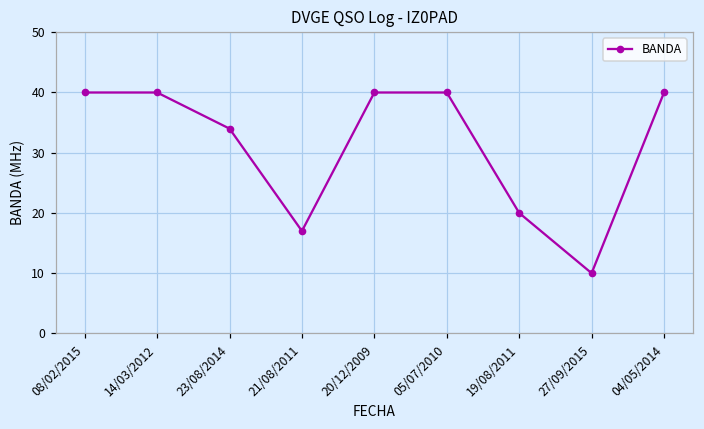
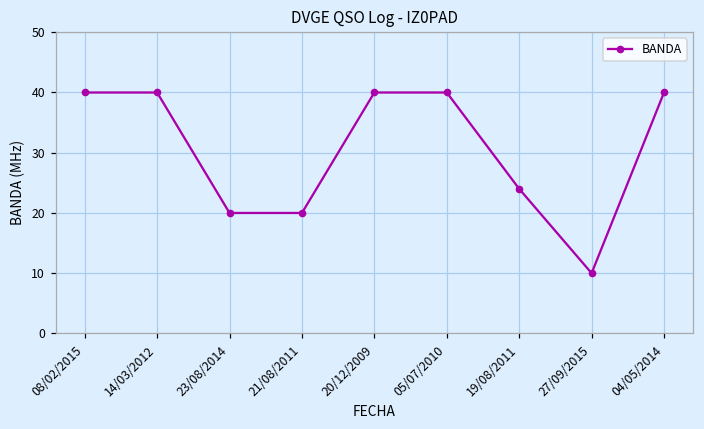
  {
    "08/02/2015": 40,
    "14/03/2012": 40,
-   "23/08/2014": 34,
-   "21/08/2011": 17,
+   "23/08/2014": 20,
+   "21/08/2011": 20,
    "20/12/2009": 40,
    "05/07/2010": 40,
-   "19/08/2011": 20,
+   "19/08/2011": 24,
    "27/09/2015": 10,
    "04/05/2014": 40
  }
